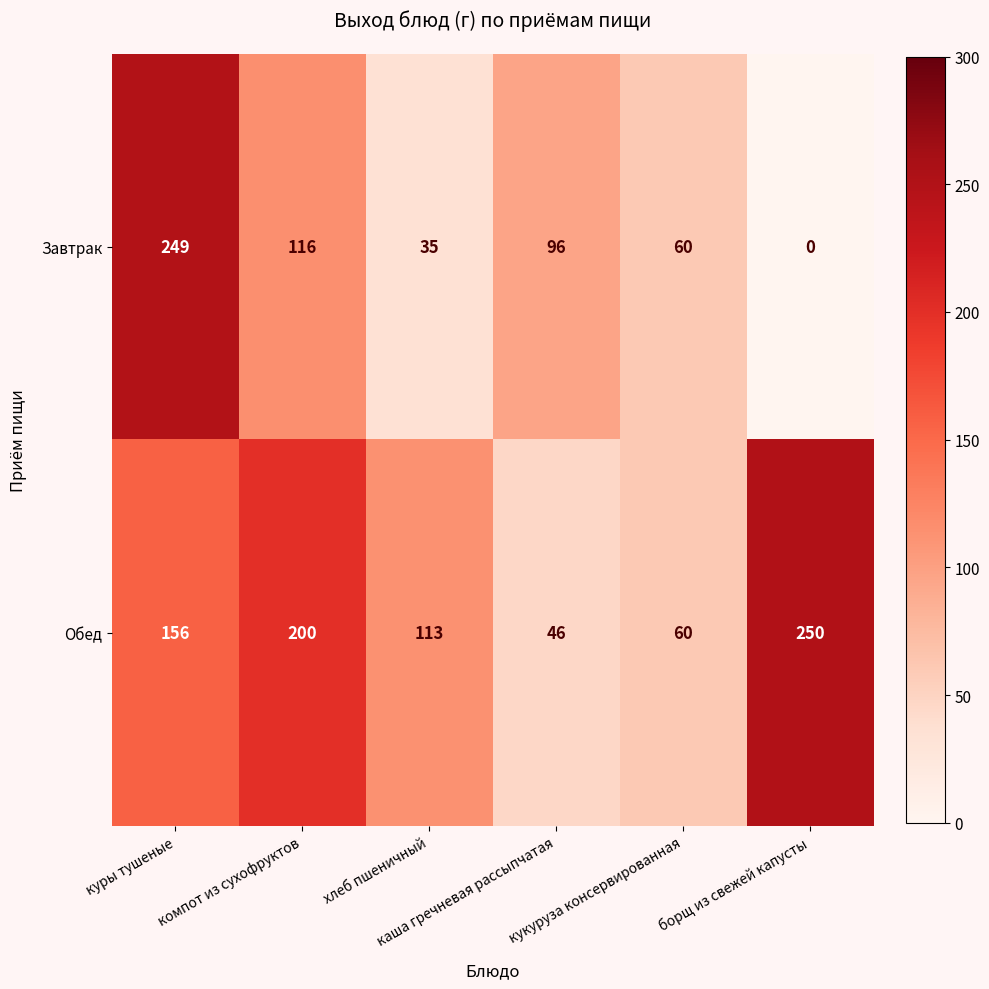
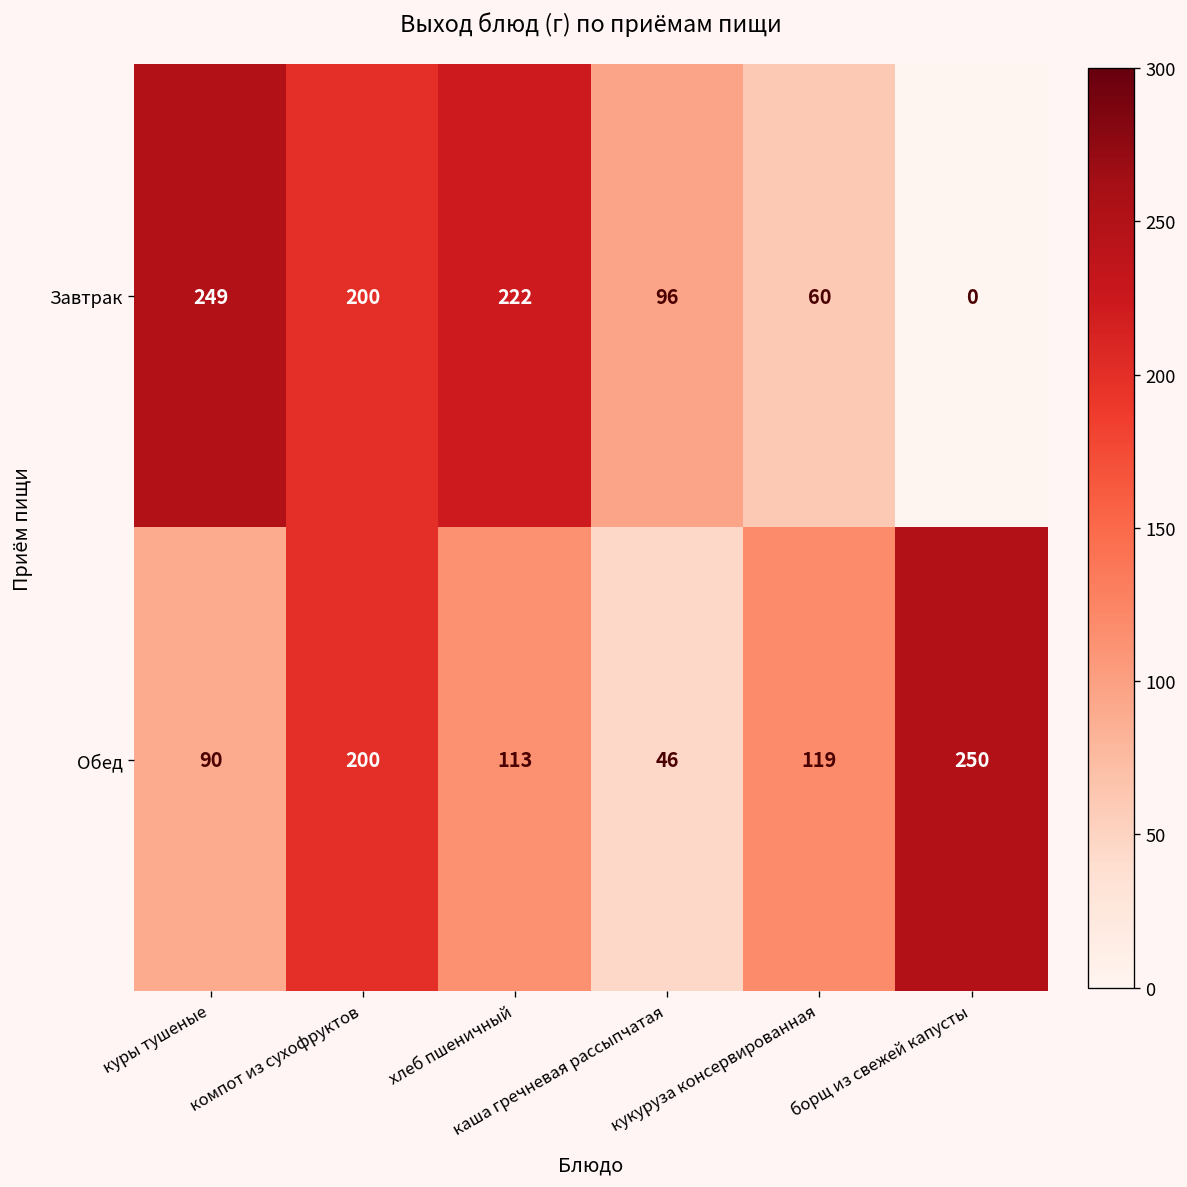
  {
    "Завтрак": {
      "куры тушеные": 249,
-     "компот из сухофруктов": 116,
-     "хлеб пшеничный": 35,
+     "компот из сухофруктов": 200,
+     "хлеб пшеничный": 222,
      "каша гречневая рассыпчатая": 96,
      "кукуруза консервированная": 60,
      "борщ из свежей капусты": 0
    },
    "Обед": {
-     "куры тушеные": 156,
+     "куры тушеные": 90,
      "компот из сухофруктов": 200,
      "хлеб пшеничный": 113,
      "каша гречневая рассыпчатая": 46,
-     "кукуруза консервированная": 60,
+     "кукуруза консервированная": 119,
      "борщ из свежей капусты": 250
    }
  }
